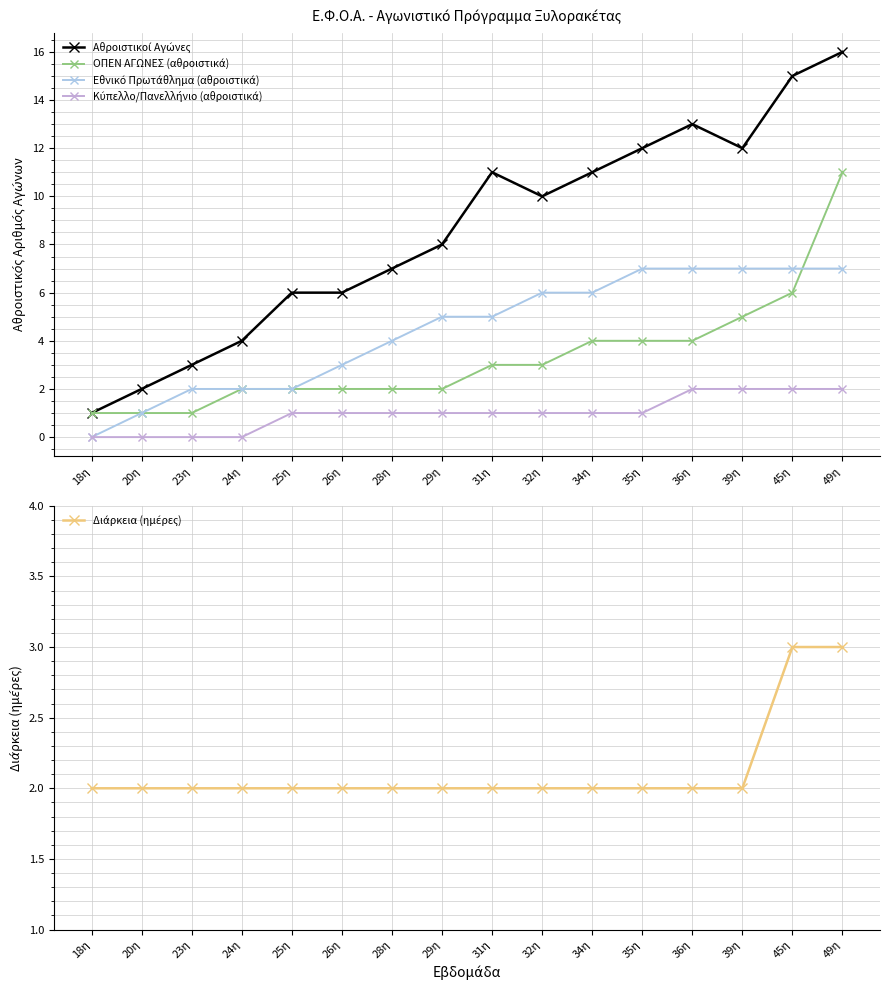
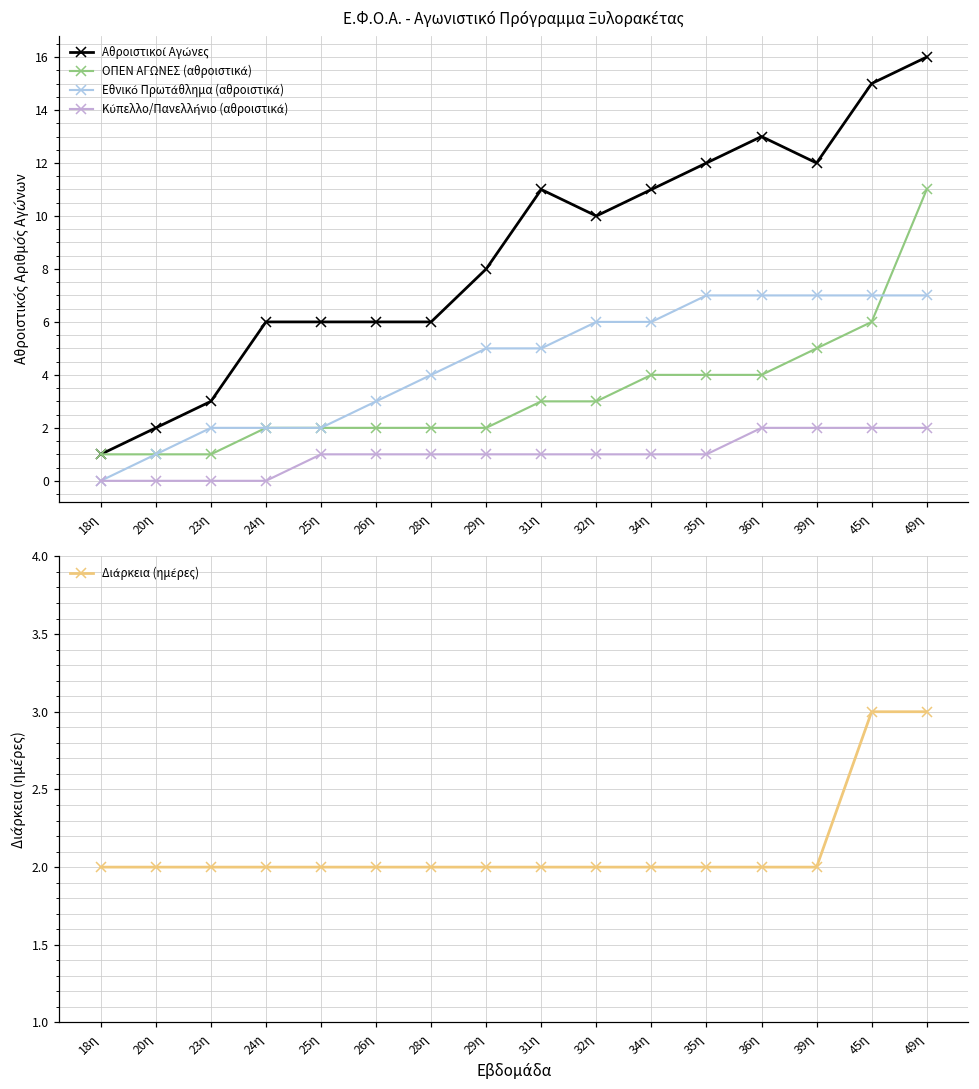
  {
    "Ε.Φ.Ο.Α. - Αγωνιστικό Πρόγραμμα Ξυλορακέτας": {
      "Αθροιστικοί Αγώνες": {
        "20η": 2,
        "23η": 3,
-       "24η": 4,
+       "24η": 6,
        "25η": 6,
        "26η": 6,
-       "28η": 7,
+       "28η": 6,
        "29η": 8,
        "31η": 11,
        "32η": 10,
        "34η": 11,
        "35η": 12,
        "36η": 13,
        "39η": 12,
        "45η": 15,
        "49η": 16
      },
      "ΟΠΕΝ ΑΓΩΝΕΣ (αθροιστικά)": {
        "23η": 1,
        "26η": 2,
        "28η": 2,
        "29η": 2,
        "31η": 3,
        "32η": 3,
        "34η": 4,
        "35η": 4,
        "36η": 4,
        "39η": 5,
        "45η": 6,
        "49η": 11
      }
    }
  }
